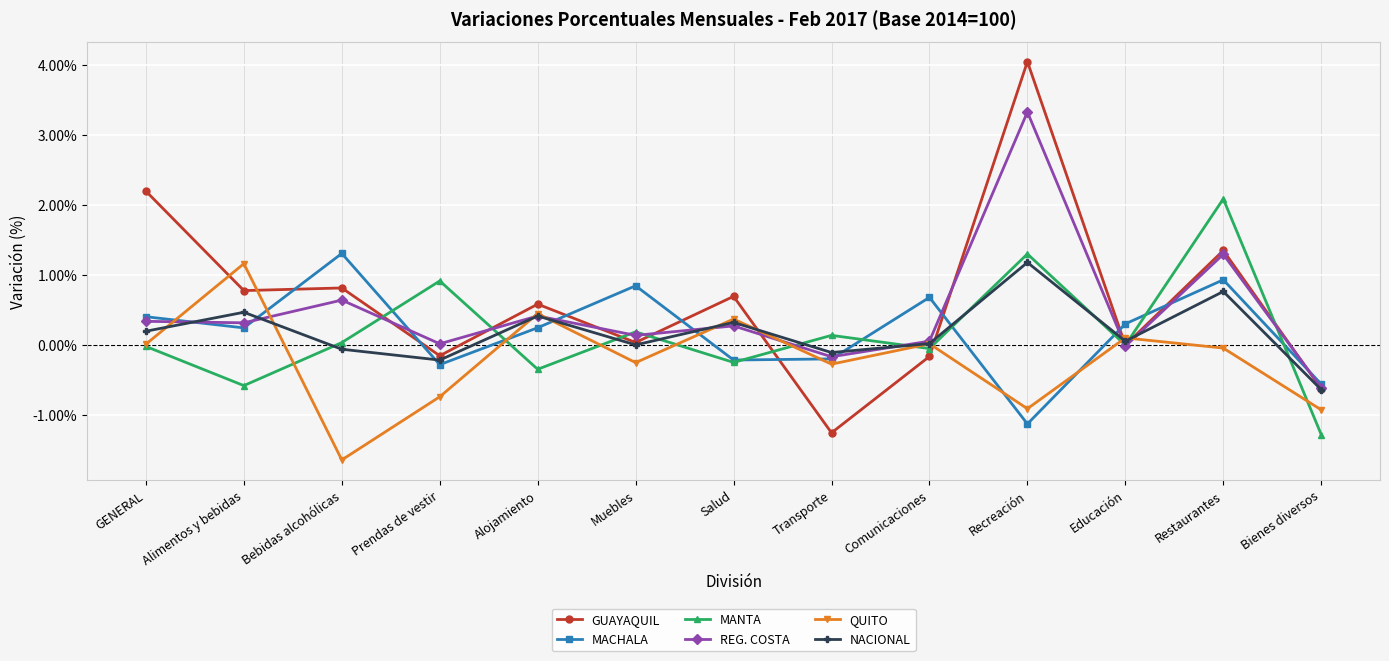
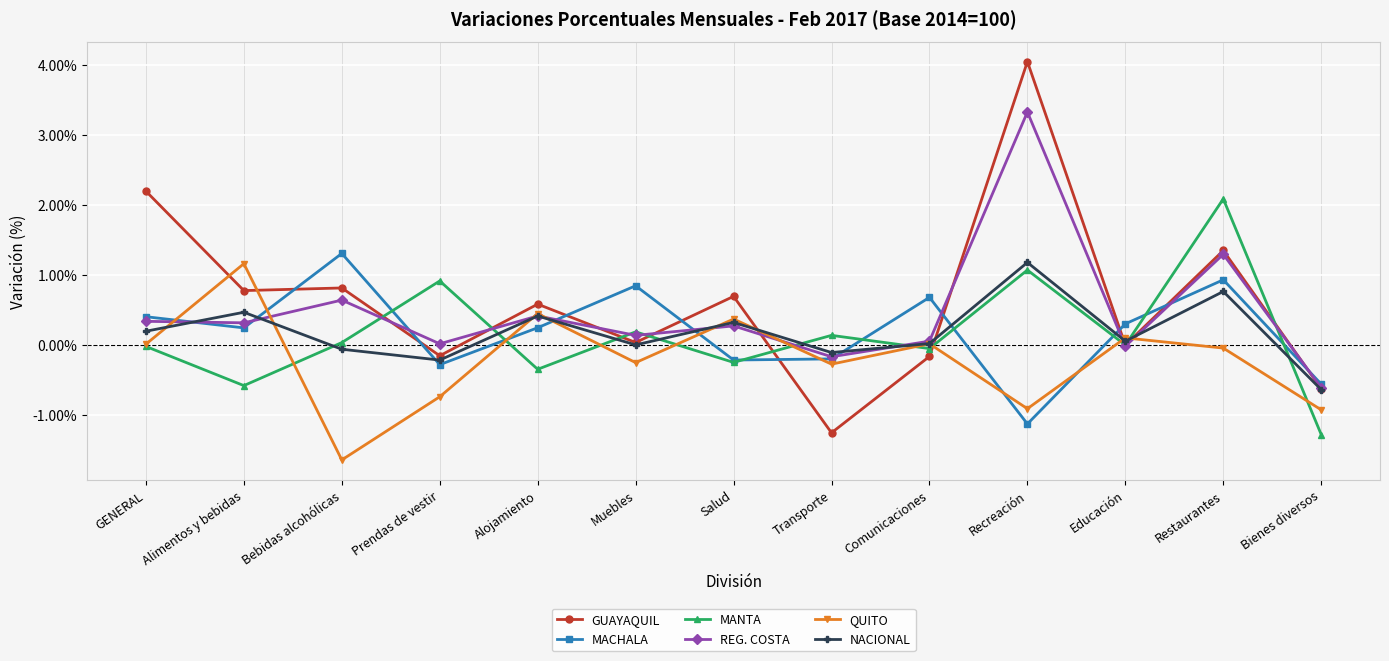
  {
    "GUAYAQUIL": {
      "GENERAL": "2.2%",
      "Alimentos y bebidas": "0.8%",
      "Bebidas alcohólicas": "0.8%",
      "Prendas de vestir": "-0.2%",
      "Alojamiento": "0.6%",
      "Salud": "0.7%",
      "Transporte": "-1.3%",
      "Comunicaciones": "-0.2%",
      "Recreación": "4.1%",
      "Restaurantes": "1.4%"
    },
    "MACHALA": {
      "GENERAL": "0.4%",
      "Alimentos y bebidas": "0.2%",
      "Bebidas alcohólicas": "1.3%",
      "Prendas de vestir": "-0.3%",
      "Alojamiento": "0.2%",
      "Muebles": "0.8%",
      "Comunicaciones": "0.7%",
      "Recreación": "-1.1%",
      "Educación": "0.3%",
      "Restaurantes": "0.9%",
      "Bienes diversos": "-0.6%"
    },
    "MANTA": {
      "Alimentos y bebidas": "-0.6%",
      "Bebidas alcohólicas": "0.0%",
      "Prendas de vestir": "0.9%",
      "Alojamiento": "-0.3%",
      "Muebles": "0.2%",
      "Transporte": "0.1%",
      "Comunicaciones": "0.0%",
-     "Recreación": "1.3%",
+     "Recreación": "1.1%",
      "Restaurantes": "2.1%",
      "Bienes diversos": "-1.3%"
    },
    "REG. COSTA": {
      "GENERAL": "0.3%",
      "Alimentos y bebidas": "0.3%",
      "Bebidas alcohólicas": "0.6%",
      "Prendas de vestir": "0.0%",
      "Muebles": "0.1%",
      "Salud": "0.3%",
      "Recreación": "3.3%",
      "Restaurantes": "1.3%"
    },
    "QUITO": {
      "Alimentos y bebidas": "1.2%",
      "Bebidas alcohólicas": "-1.6%",
      "Prendas de vestir": "-0.7%",
      "Muebles": "-0.3%",
      "Salud": "0.4%",
      "Transporte": "-0.3%",
      "Recreación": "-0.9%",
      "Educación": "0.1%",
      "Restaurantes": "0.0%",
      "Bienes diversos": "-0.9%"
    },
    "NACIONAL": {
      "GENERAL": "0.2%",
      "Alimentos y bebidas": "0.5%",
      "Bebidas alcohólicas": "-0.1%",
      "Prendas de vestir": "-0.2%",
      "Salud": "0.3%",
      "Transporte": "-0.1%",
      "Recreación": "1.2%",
      "Educación": "0.1%",
      "Restaurantes": "0.8%"
    }
  }
